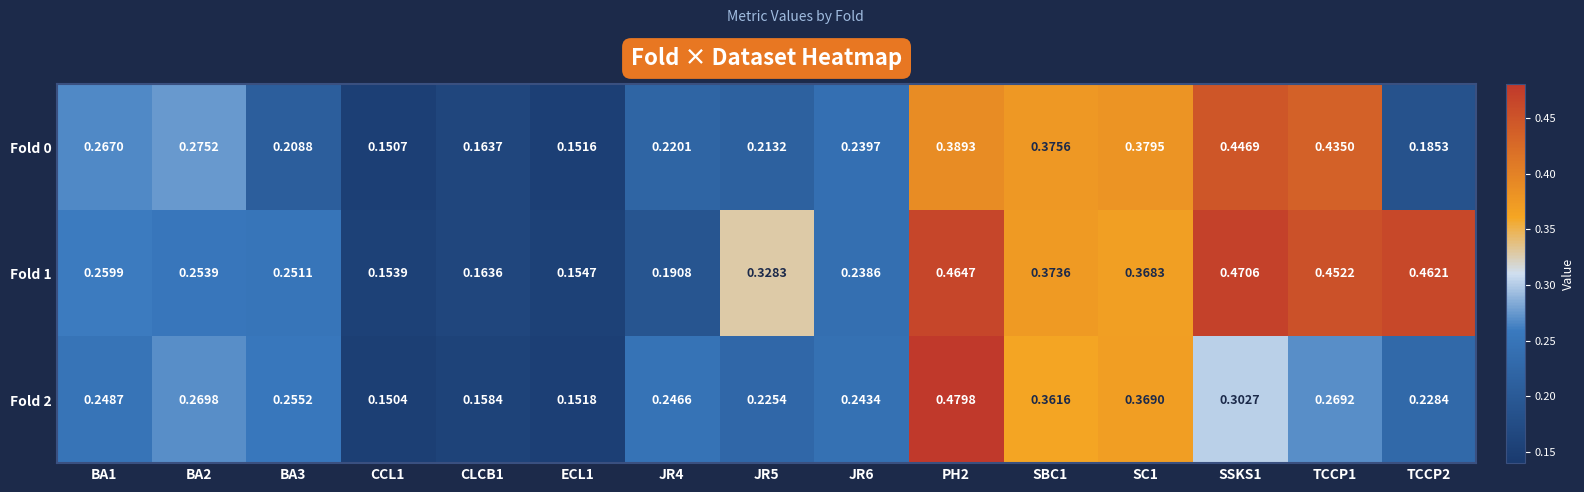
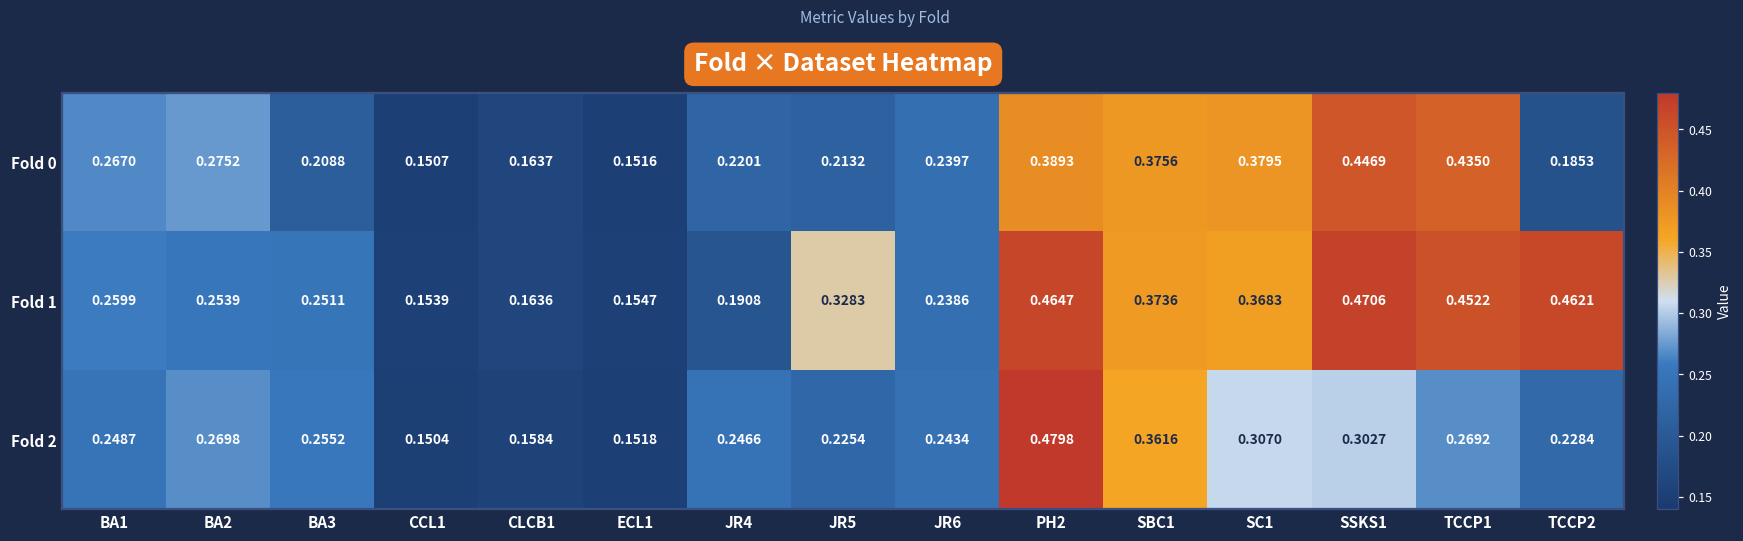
  {
    "Fold 0": {
      "BA1": 0.2670,
      "BA2": 0.2752,
      "BA3": 0.2088,
      "CCL1": 0.1507,
      "CLCB1": 0.1637,
      "ECL1": 0.1516,
      "JR4": 0.2201,
      "JR5": 0.2132,
      "JR6": 0.2397,
      "PH2": 0.3893,
      "SBC1": 0.3756,
      "SC1": 0.3795,
      "SSKS1": 0.4469,
      "TCCP1": 0.4350,
      "TCCP2": 0.1853
    },
    "Fold 1": {
      "BA1": 0.2599,
      "BA2": 0.2539,
      "BA3": 0.2511,
      "CCL1": 0.1539,
      "CLCB1": 0.1636,
      "ECL1": 0.1547,
      "JR4": 0.1908,
      "JR5": 0.3283,
      "JR6": 0.2386,
      "PH2": 0.4647,
      "SBC1": 0.3736,
      "SC1": 0.3683,
      "SSKS1": 0.4706,
      "TCCP1": 0.4522,
      "TCCP2": 0.4621
    },
    "Fold 2": {
      "BA1": 0.2487,
      "BA2": 0.2698,
      "BA3": 0.2552,
      "CCL1": 0.1504,
      "CLCB1": 0.1584,
      "ECL1": 0.1518,
      "JR4": 0.2466,
      "JR5": 0.2254,
      "JR6": 0.2434,
      "PH2": 0.4798,
      "SBC1": 0.3616,
-     "SC1": 0.3690,
+     "SC1": 0.3070,
      "SSKS1": 0.3027,
      "TCCP1": 0.2692,
      "TCCP2": 0.2284
    }
  }
